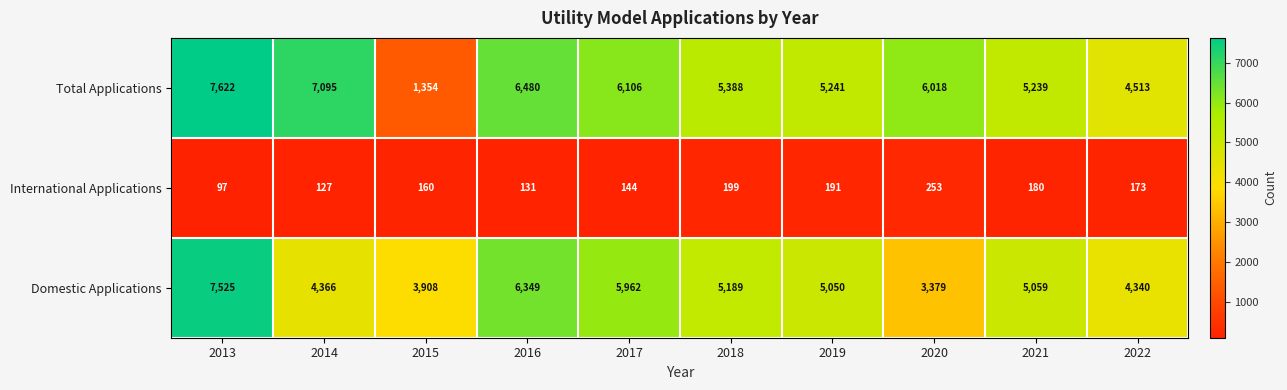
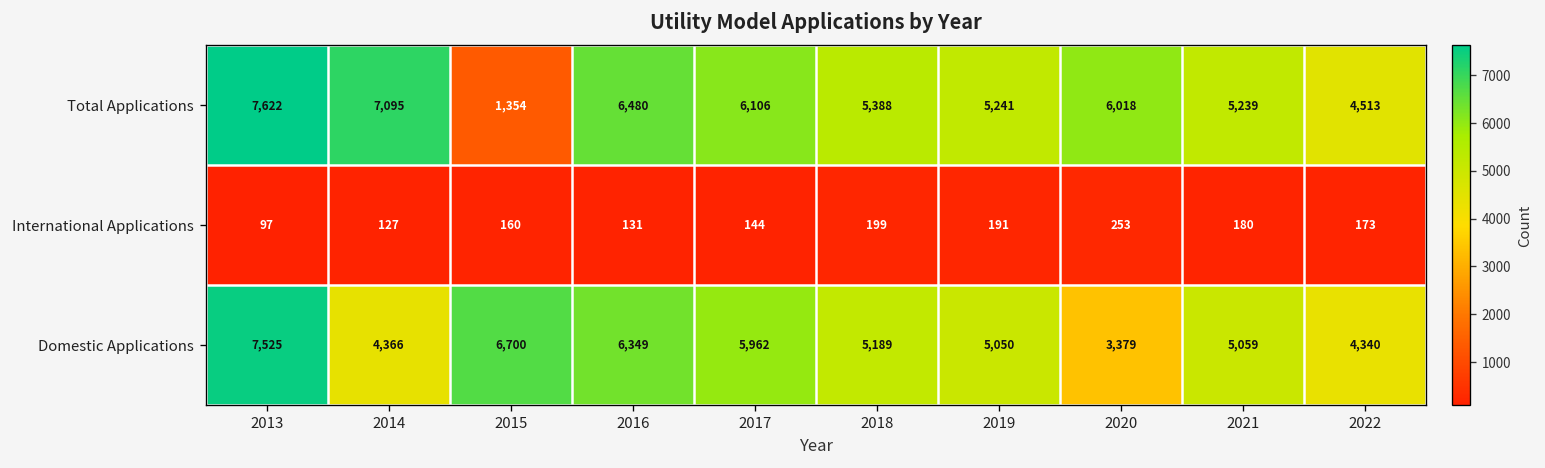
  {
    "Total Applications": {
      "2013": "7,622",
      "2014": "7,095",
      "2015": "1,354",
      "2016": "6,480",
      "2017": "6,106",
      "2018": "5,388",
      "2019": "5,241",
      "2020": "6,018",
      "2021": "5,239",
      "2022": "4,513"
    },
    "International Applications": {
      "2013": "97",
      "2014": "127",
      "2015": "160",
      "2016": "131",
      "2017": "144",
      "2018": "199",
      "2019": "191",
      "2020": "253",
      "2021": "180",
      "2022": "173"
    },
    "Domestic Applications": {
      "2013": "7,525",
      "2014": "4,366",
-     "2015": "3,908",
+     "2015": "6,700",
      "2016": "6,349",
      "2017": "5,962",
      "2018": "5,189",
      "2019": "5,050",
      "2020": "3,379",
      "2021": "5,059",
      "2022": "4,340"
    }
  }
